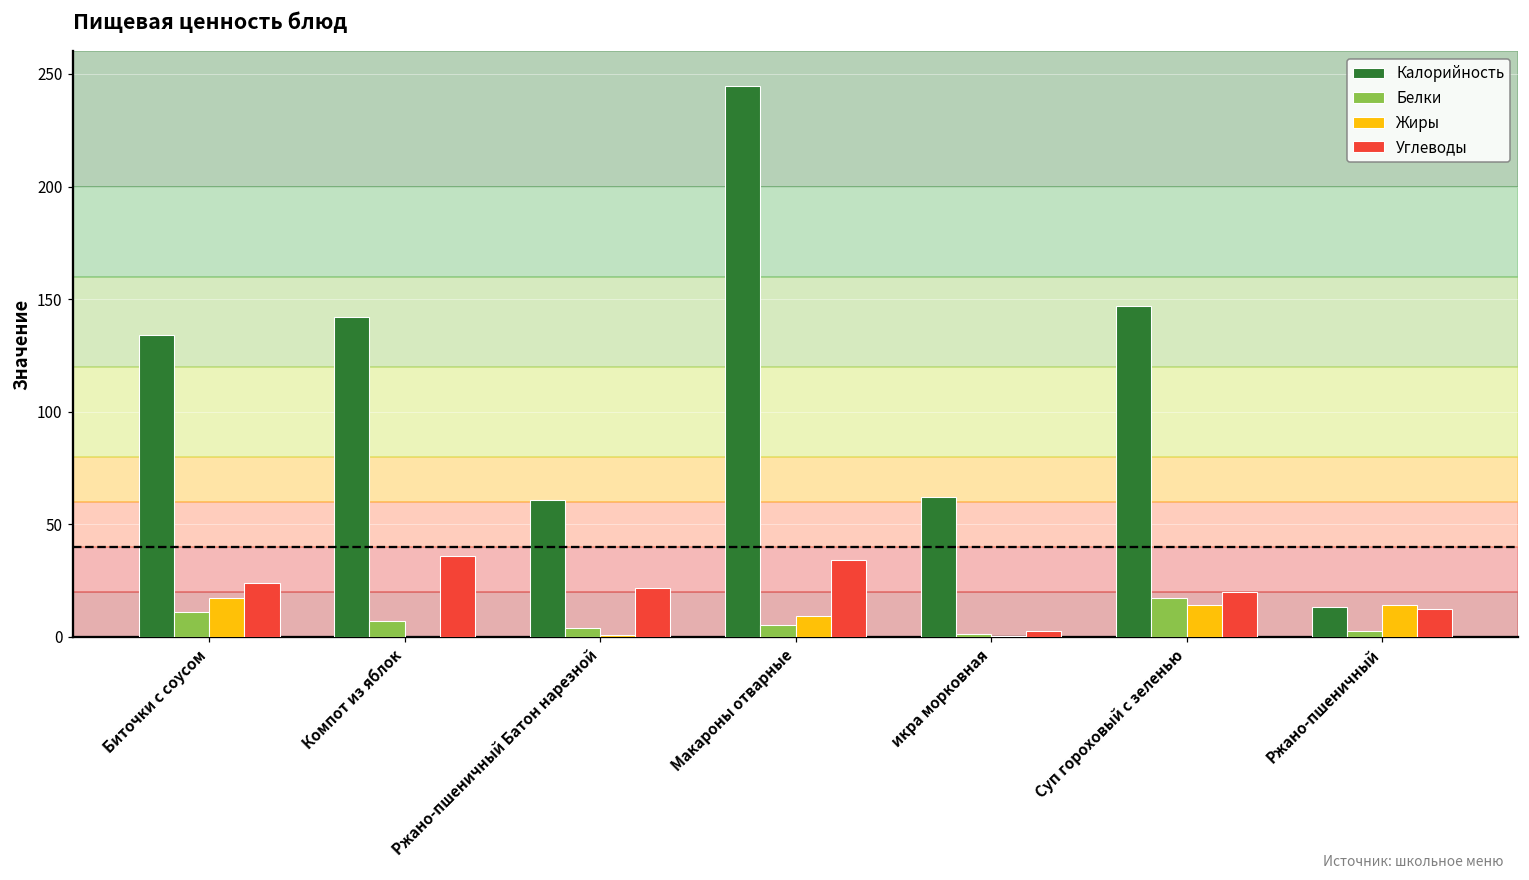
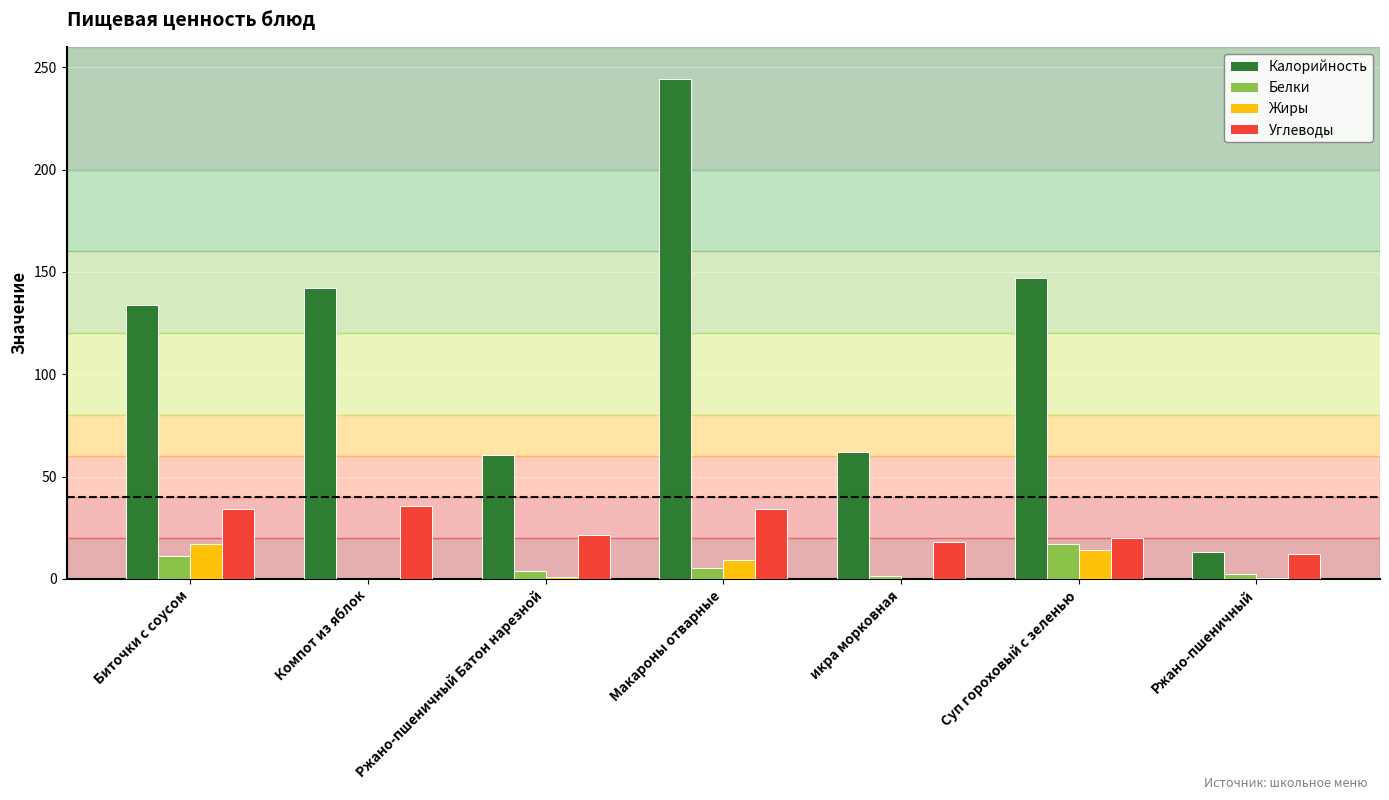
  {
    "Калорийность": {
      "Биточки с соусом": 134,
      "Компот из яблок": 142,
      "Ржано-пшеничный Батон нарезной": 61,
      "Макароны отварные": 245,
      "икра морковная": 62,
      "Суп гороховый с зеленью": 147,
      "Ржано-пшеничный": 13
    },
    "Белки": {
      "Биточки с соусом": 11,
-     "Компот из яблок": 7,
+     "Компот из яблок": 0,
      "Ржано-пшеничный Батон нарезной": 4,
      "Макароны отварные": 5,
      "Суп гороховый с зеленью": 17,
      "Ржано-пшеничный": 3
    },
    "Жиры": {
      "Биточки с соусом": 17,
      "Компот из яблок": 0,
      "Макароны отварные": 9,
      "Суп гороховый с зеленью": 14,
-     "Ржано-пшеничный": 14
+     "Ржано-пшеничный": 0
    },
    "Углеводы": {
-     "Биточки с соусом": 24,
+     "Биточки с соусом": 34,
      "Компот из яблок": 36,
      "Ржано-пшеничный Батон нарезной": 22,
      "Макароны отварные": 34,
-     "икра морковная": 2,
+     "икра морковная": 18,
      "Суп гороховый с зеленью": 20,
      "Ржано-пшеничный": 12
    }
  }
